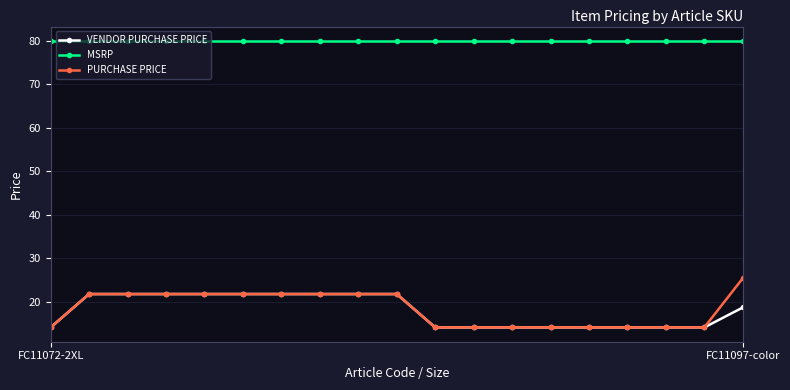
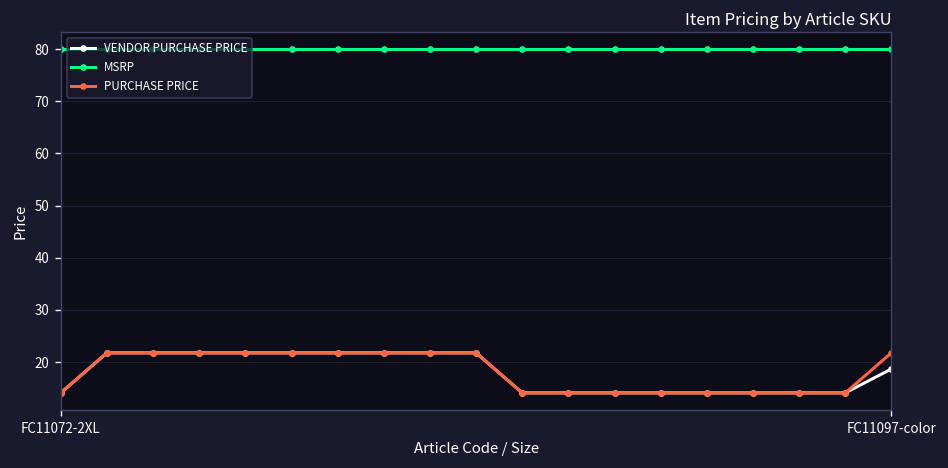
  {
    "VENDOR PURCHASE PRICE": {
      "FC11097-color": 19
    },
    "MSRP": {
      "FC11072-2XL": 80,
      "FC11097-color": 80
    },
    "PURCHASE PRICE": {
-     "FC11097-color": 25
+     "FC11097-color": 22
    }
  }
